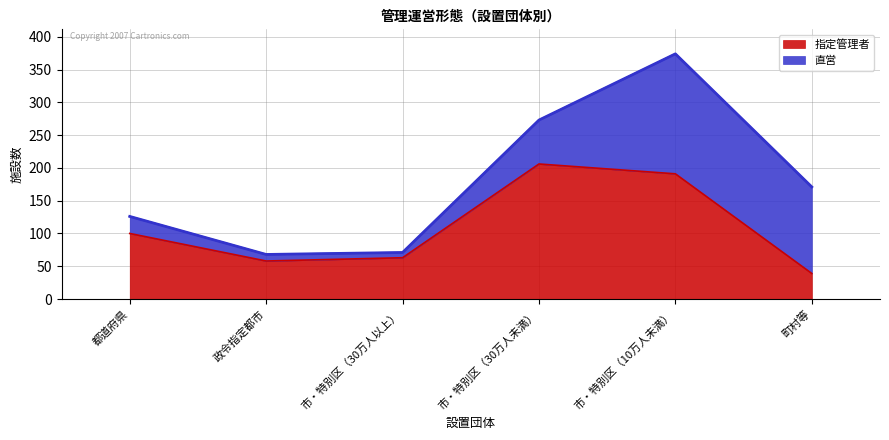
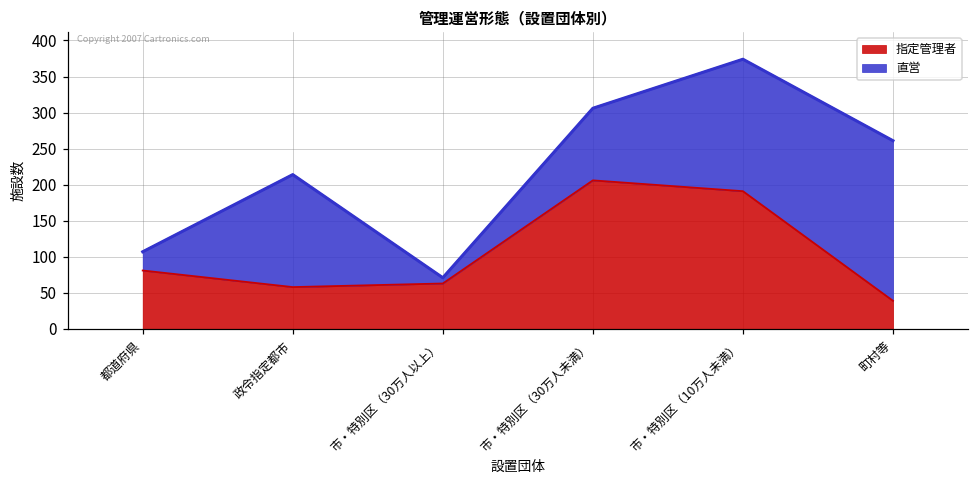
  {
    "指定管理者": {
-     "都道府県": 100,
+     "都道府県": 80,
      "政令指定都市": 60,
      "市・特別区（30万人以上）": 60,
      "市・特別区（30万人未満）": 210,
      "市・特別区（10万人未満）": 190,
      "町村等": 40
    },
    "直営": {
      "都道府県": 30,
-     "政令指定都市": 10,
+     "政令指定都市": 160,
      "市・特別区（30万人以上）": 10,
-     "市・特別区（30万人未満）": 70,
+     "市・特別区（30万人未満）": 100,
      "市・特別区（10万人未満）": 180,
-     "町村等": 130
+     "町村等": 220
    }
  }
